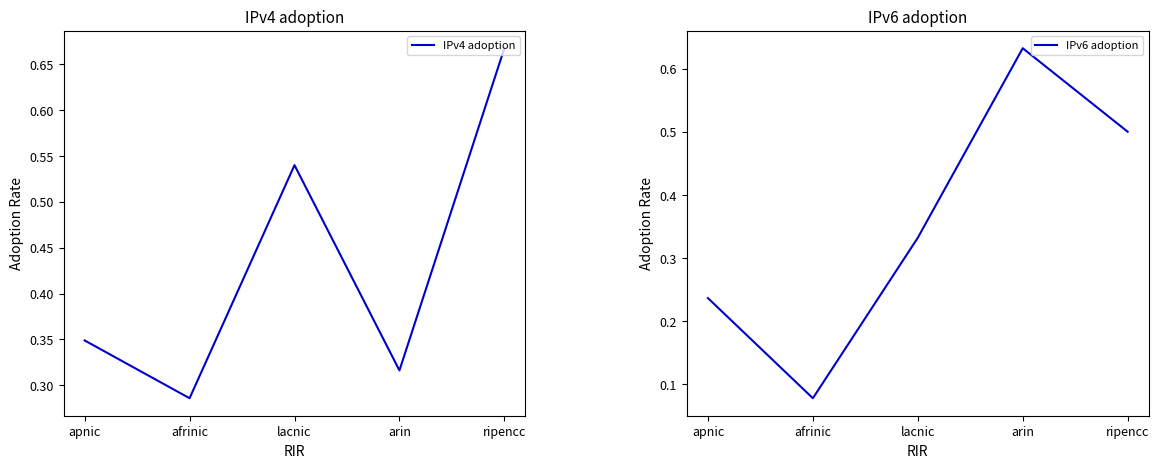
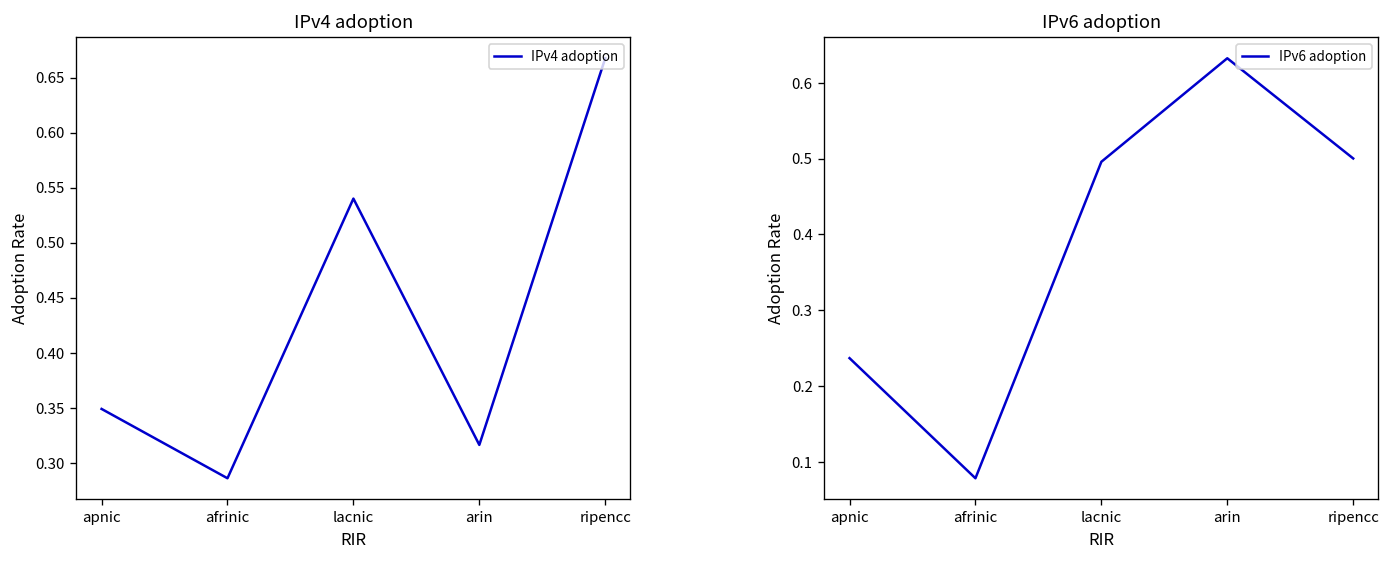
  {
    "IPv4 adoption": {
      "apnic": 0.35,
      "afrinic": 0.29,
      "lacnic": 0.54,
      "arin": 0.32
    },
    "IPv6 adoption": {
      "apnic": 0.24,
      "afrinic": 0.08,
-     "lacnic": 0.33,
+     "lacnic": 0.50,
      "arin": 0.63,
      "ripencc": 0.50
    }
  }
